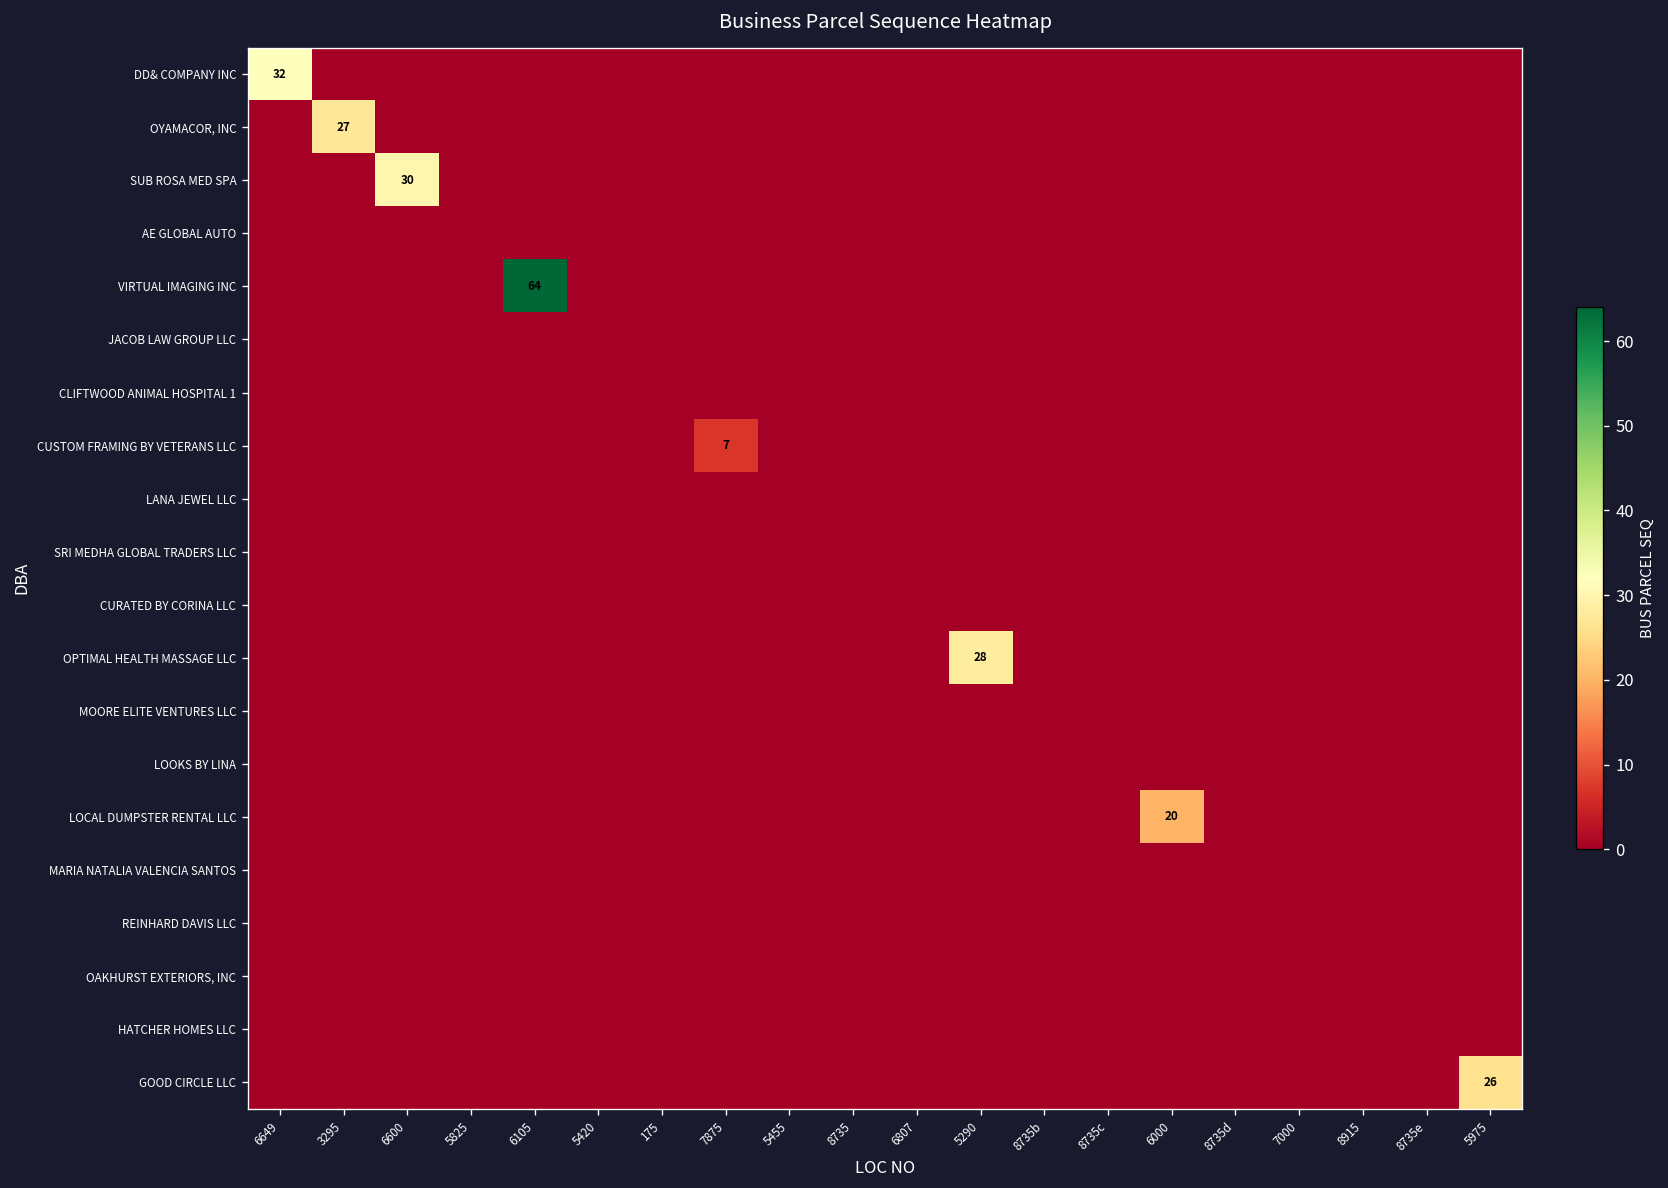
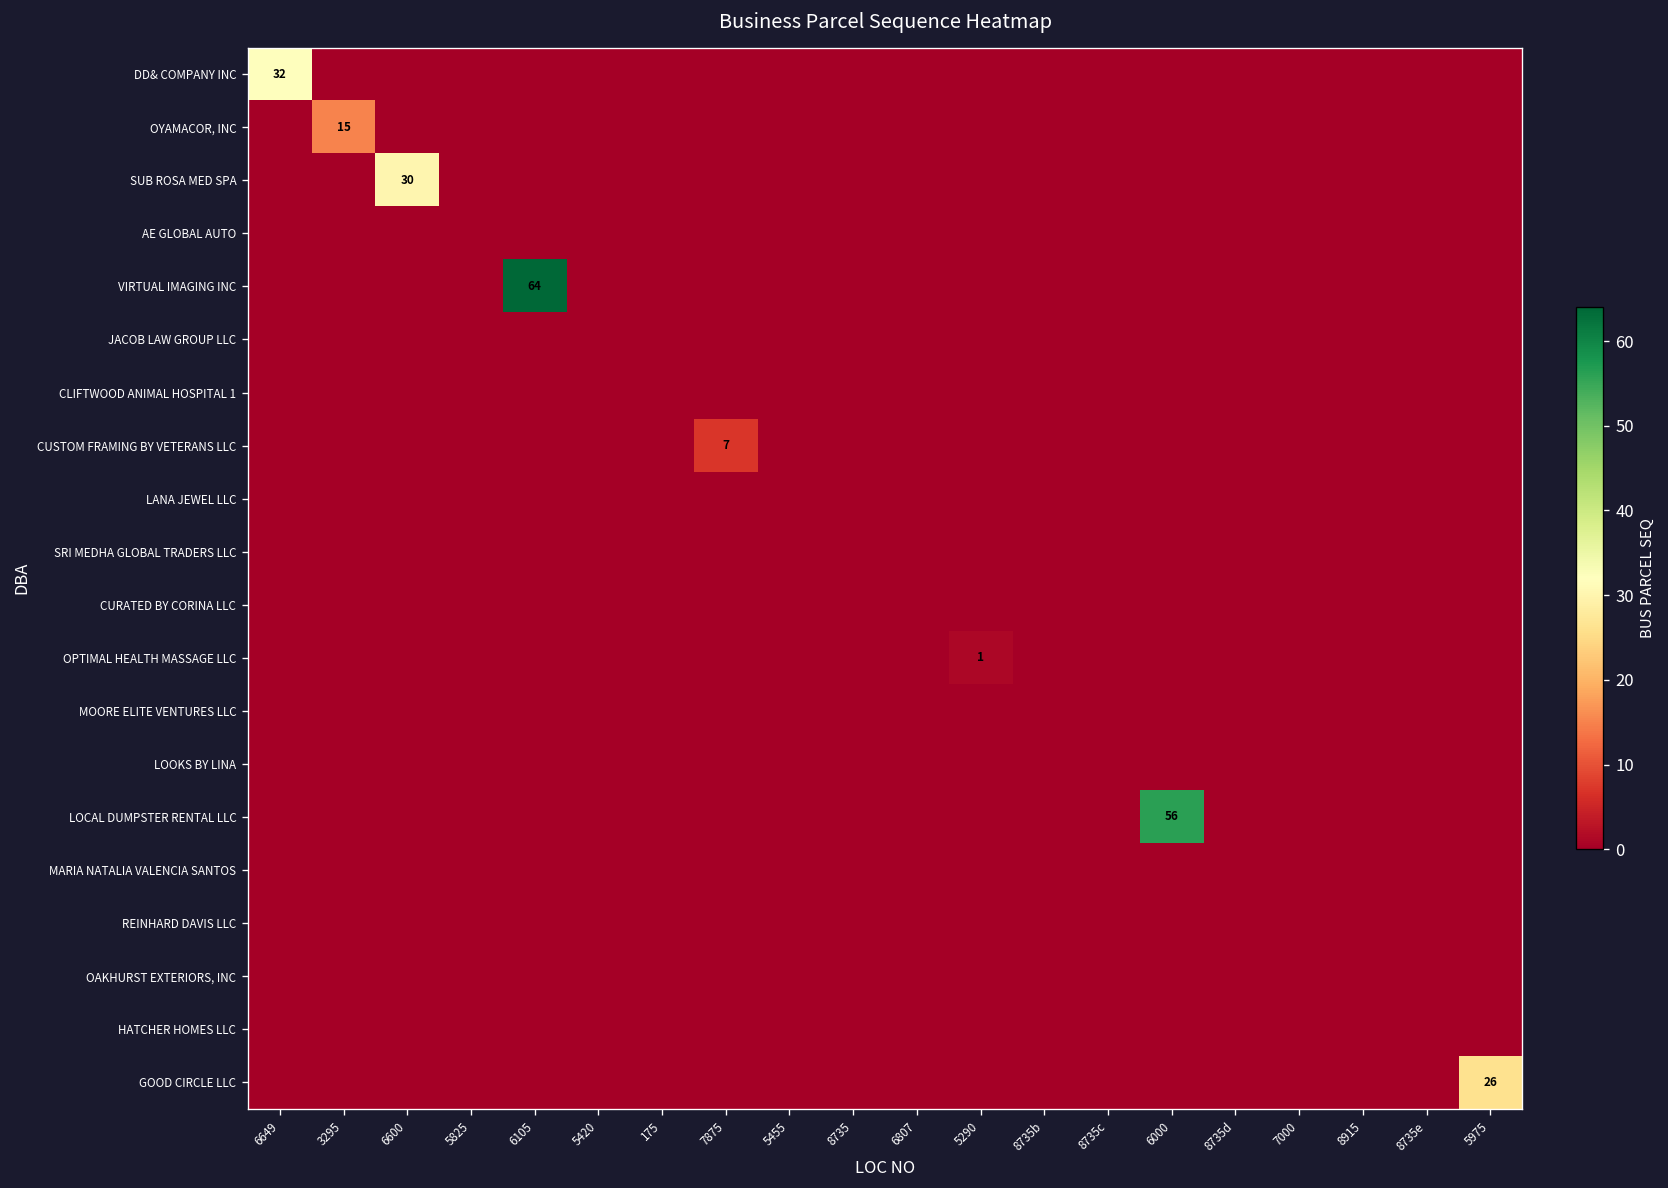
  {
    "DD& COMPANY INC": {
      "6649": 32
    },
    "OYAMACOR, INC": {
-     "3295": 27
+     "3295": 15
    },
    "SUB ROSA MED SPA": {
      "6600": 30
    },
    "VIRTUAL IMAGING INC": {
      "6105": 64
    },
    "CUSTOM FRAMING BY VETERANS LLC": {
      "7875": 7
    },
    "OPTIMAL HEALTH MASSAGE LLC": {
-     "5290": 28
+     "5290": 1
    },
    "LOCAL DUMPSTER RENTAL LLC": {
-     "6000": 20
+     "6000": 56
    },
    "GOOD CIRCLE LLC": {
      "5975": 26
    }
  }
